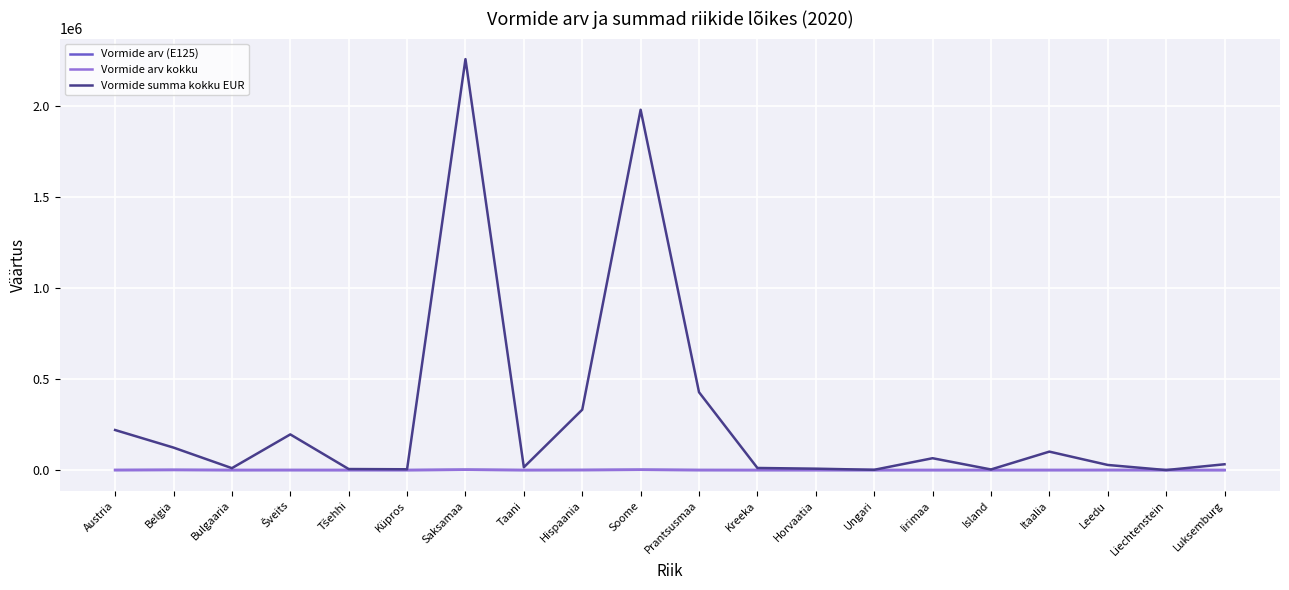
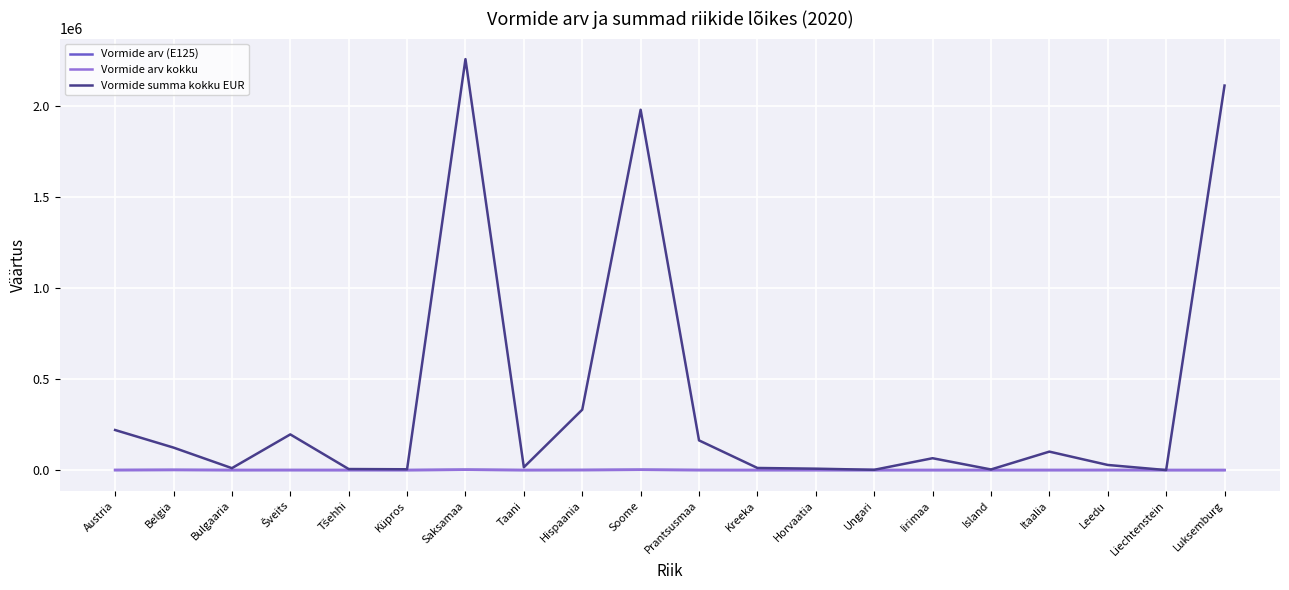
  {
    "Vormide arv kokku": {
      "Austria": 0,
      "Belgia": 0,
      "Šveits": 0,
      "Saksamaa": 0,
      "Taani": 0,
      "Hispaania": 0,
      "Soome": 0,
      "Prantsusmaa": 0,
      "Iirimaa": 0,
      "Itaalia": 0,
      "Leedu": 0,
      "Luksemburg": 0
    },
    "Vormide summa kokku EUR": {
      "Austria": 220000,
      "Belgia": 120000,
      "Šveits": 200000,
      "Saksamaa": 2260000,
      "Taani": 20000,
      "Hispaania": 330000,
      "Soome": 1980000,
-     "Prantsusmaa": 430000,
+     "Prantsusmaa": 160000,
      "Iirimaa": 70000,
      "Itaalia": 100000,
      "Leedu": 30000,
-     "Luksemburg": 30000
+     "Luksemburg": 2110000
    }
  }
